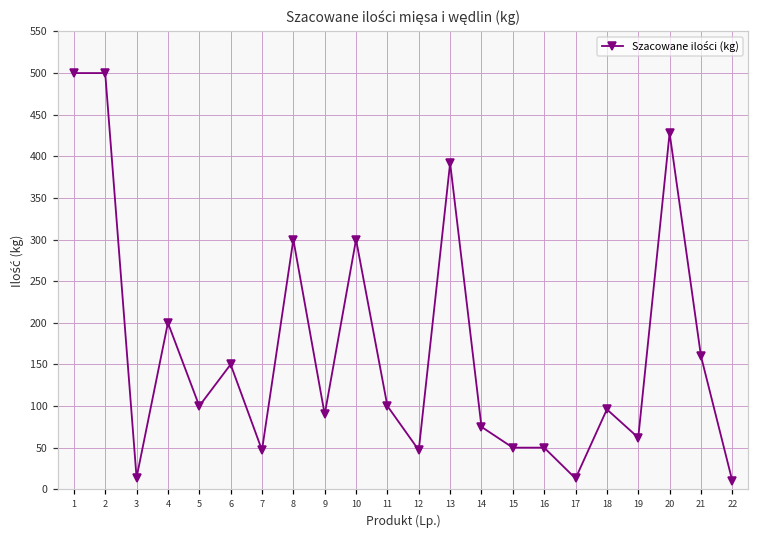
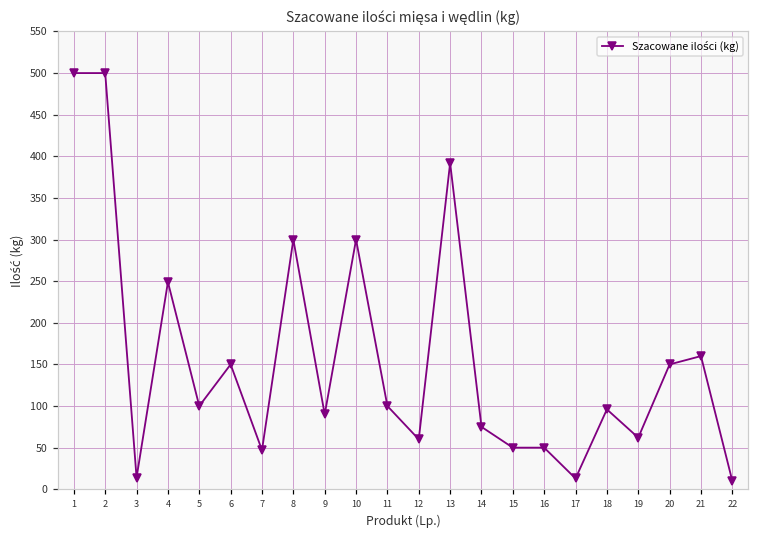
  {
    "1": 500,
    "2": 500,
    "3": 10,
-   "4": 200,
+   "4": 250,
    "5": 100,
    "6": 150,
    "7": 50,
    "8": 300,
    "9": 90,
    "10": 300,
    "11": 100,
-   "12": 50,
+   "12": 60,
    "13": 390,
    "14": 80,
    "15": 50,
    "16": 50,
    "17": 10,
    "18": 100,
    "19": 60,
-   "20": 430,
+   "20": 150,
    "21": 160,
    "22": 10
  }
